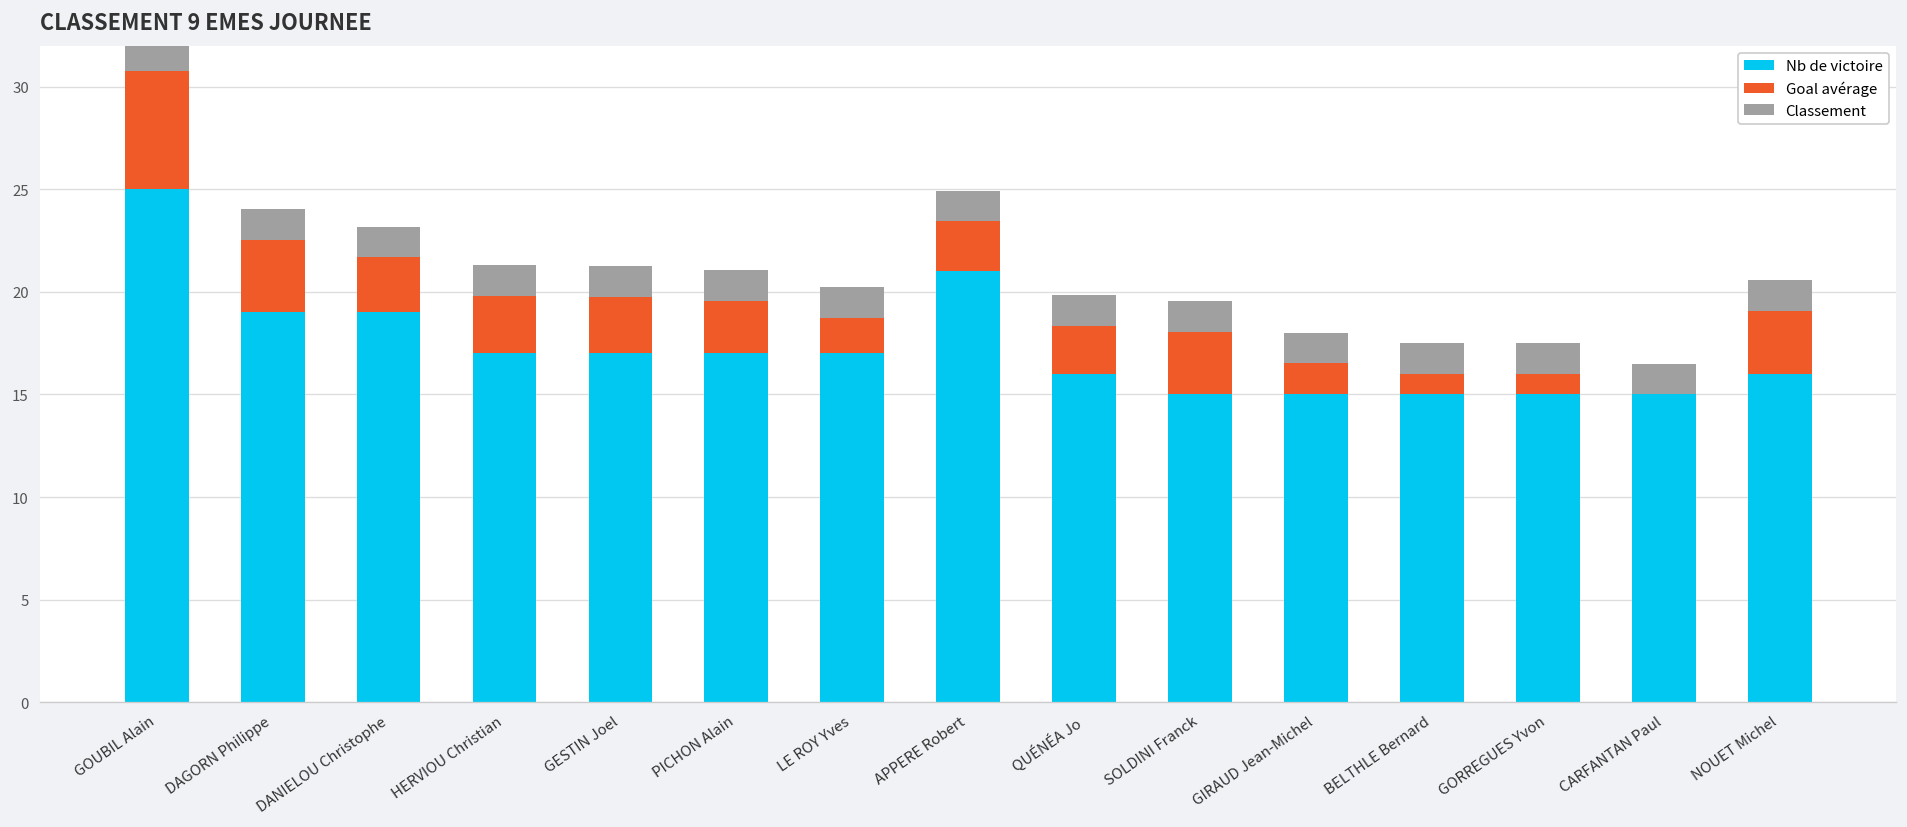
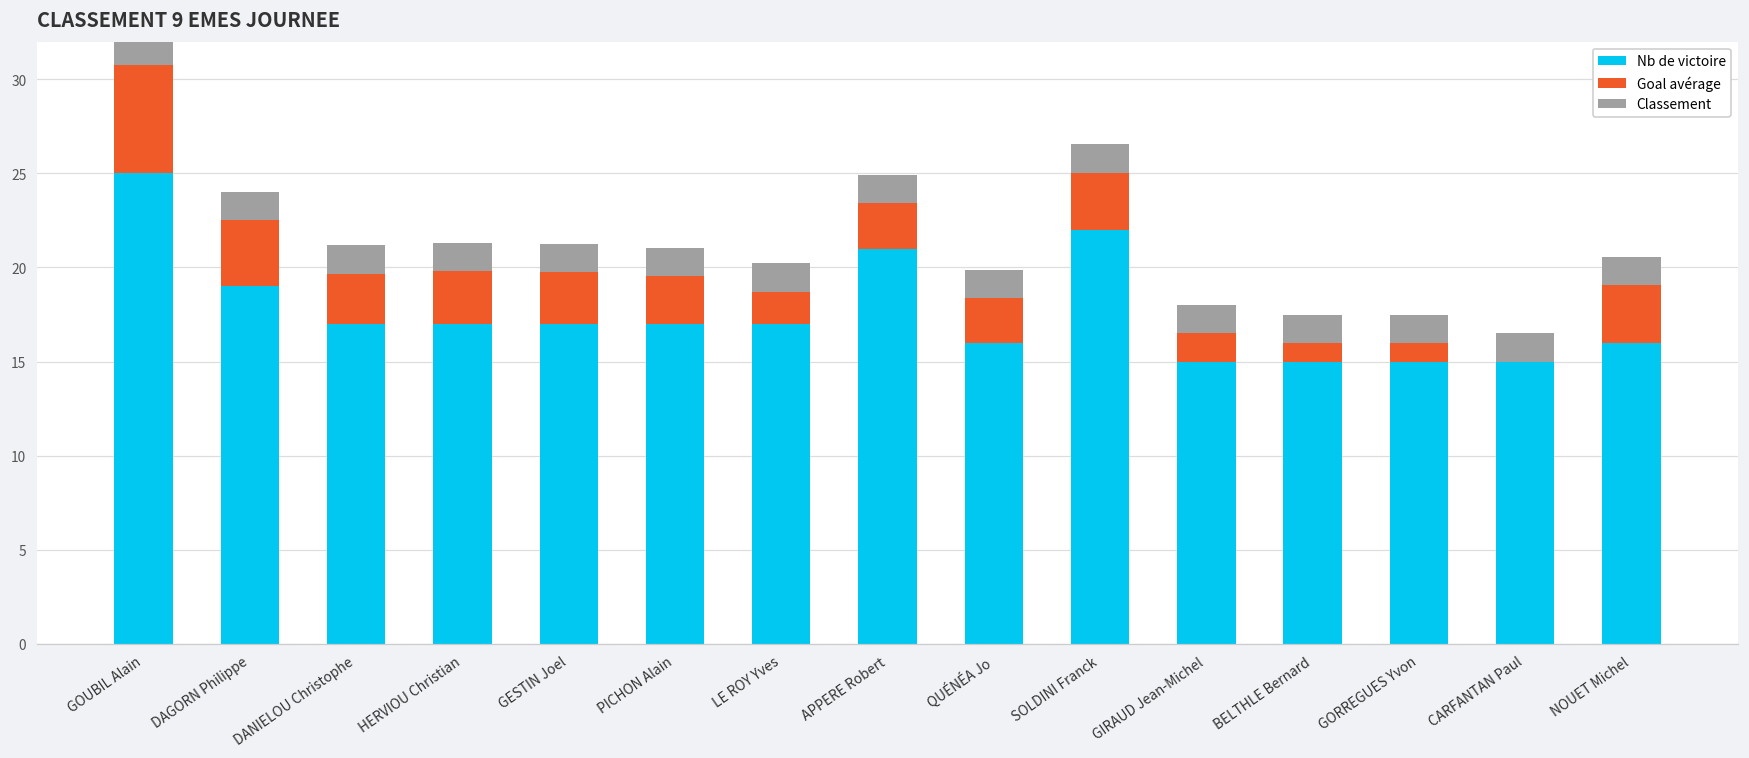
  {
    "Nb de victoire": {
      "GOUBIL Alain": 25,
      "DAGORN Philippe": 19,
-     "DANIELOU Christophe": 19,
+     "DANIELOU Christophe": 17,
      "HERVIOU Christian": 17,
      "GESTIN Joel": 17,
      "PICHON Alain": 17,
      "LE ROY Yves": 17,
      "APPERE Robert": 21,
      "QUÉNÉA Jo": 16,
-     "SOLDINI Franck": 15,
+     "SOLDINI Franck": 22,
      "GIRAUD Jean-Michel": 15,
      "BELTHLE Bernard": 15,
      "GORREGUES Yvon": 15,
      "CARFANTAN Paul": 15,
      "NOUET Michel": 16
    },
    "Goal avérage": {
      "GOUBIL Alain": 5.8,
      "DAGORN Philippe": 3.5,
      "DANIELOU Christophe": 2.7,
      "HERVIOU Christian": 2.8,
      "GESTIN Joel": 2.8,
      "PICHON Alain": 2.6,
      "LE ROY Yves": 1.7,
      "APPERE Robert": 2.4,
      "QUÉNÉA Jo": 2.4,
      "SOLDINI Franck": 3,
      "GIRAUD Jean-Michel": 1.5,
      "BELTHLE Bernard": 1,
      "GORREGUES Yvon": 1,
      "CARFANTAN Paul": 0,
      "NOUET Michel": 3
    },
    "Classement": {
      "DAGORN Philippe": 1.5,
      "DANIELOU Christophe": 1.5,
      "HERVIOU Christian": 1.5,
      "GESTIN Joel": 1.5,
      "PICHON Alain": 1.5,
      "LE ROY Yves": 1.5,
      "APPERE Robert": 1.5,
      "QUÉNÉA Jo": 1.5,
      "SOLDINI Franck": 1.5,
      "GIRAUD Jean-Michel": 1.5,
      "BELTHLE Bernard": 1.5,
      "GORREGUES Yvon": 1.5,
      "CARFANTAN Paul": 1.5,
      "NOUET Michel": 1.5
    }
  }
